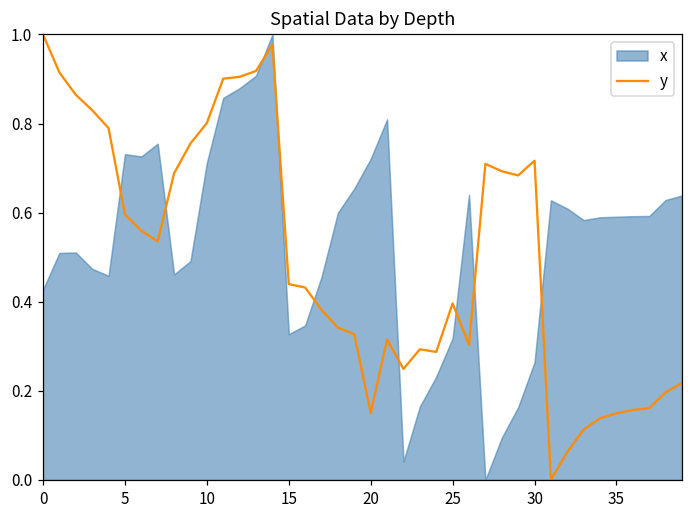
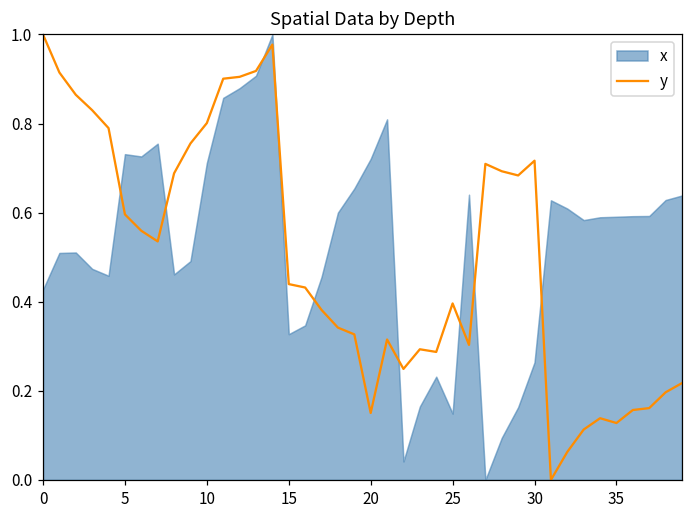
  {
    "y": {
      "0": 1.00,
      "5": 0.60,
      "10": 0.80,
      "15": 0.44,
      "20": 0.15,
      "25": 0.40,
      "30": 0.72,
-     "35": 0.15
+     "35": 0.13
    },
    "x": {
      "0": 0.43,
      "5": 0.73,
      "10": 0.71,
      "15": 0.33,
      "20": 0.72,
-     "25": 0.32,
+     "25": 0.15,
      "30": 0.26,
      "35": 0.59
    }
  }
